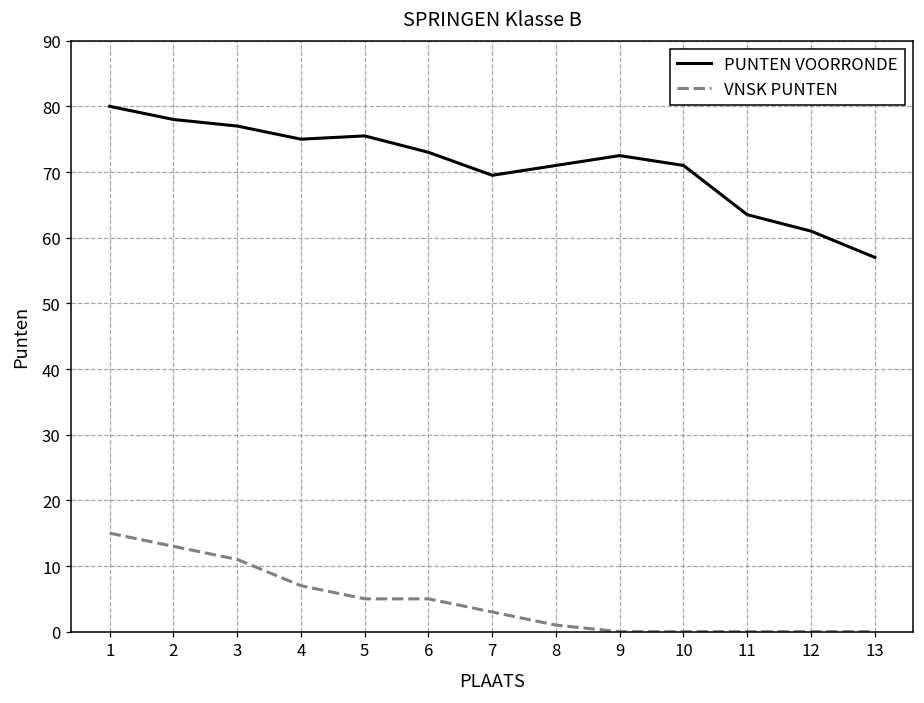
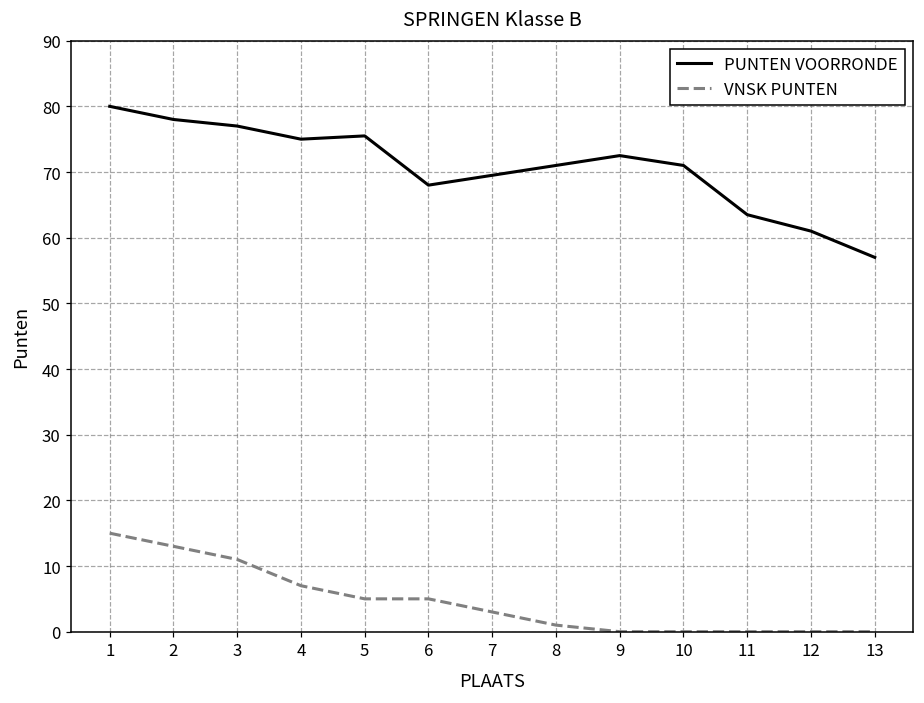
  {
    "PUNTEN VOORRONDE": {
      "1": 80,
      "2": 78,
      "3": 77,
      "4": 75,
      "5": 76,
-     "6": 73,
+     "6": 68,
      "7": 70,
      "8": 71,
      "9": 73,
      "10": 71,
      "11": 64,
      "12": 61,
      "13": 57
    },
    "VNSK PUNTEN": {
      "1": 15,
      "2": 13,
      "3": 11,
      "4": 7,
      "5": 5,
      "6": 5,
      "7": 3,
      "8": 1,
      "9": 0,
      "10": 0,
      "11": 0,
      "12": 0,
      "13": 0
    }
  }
